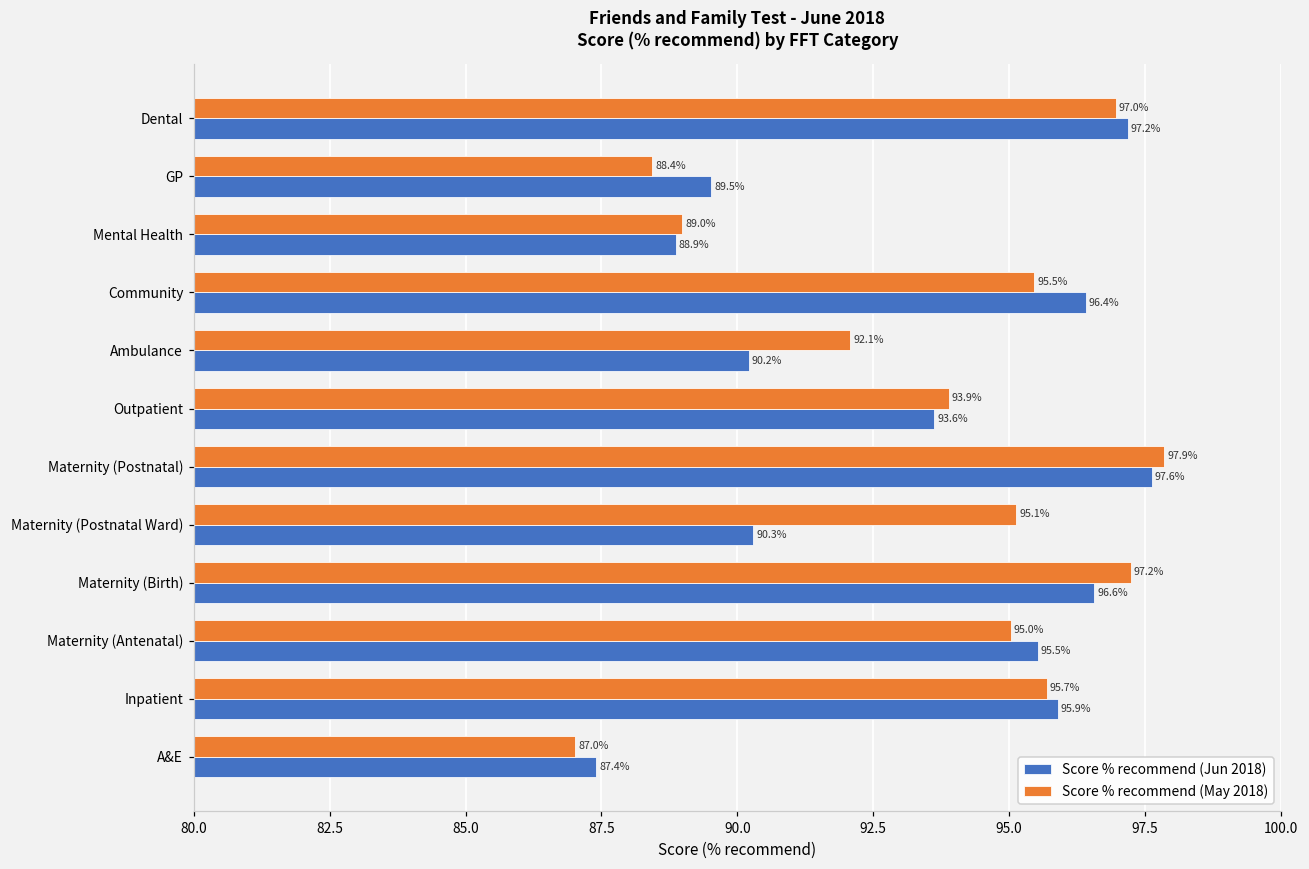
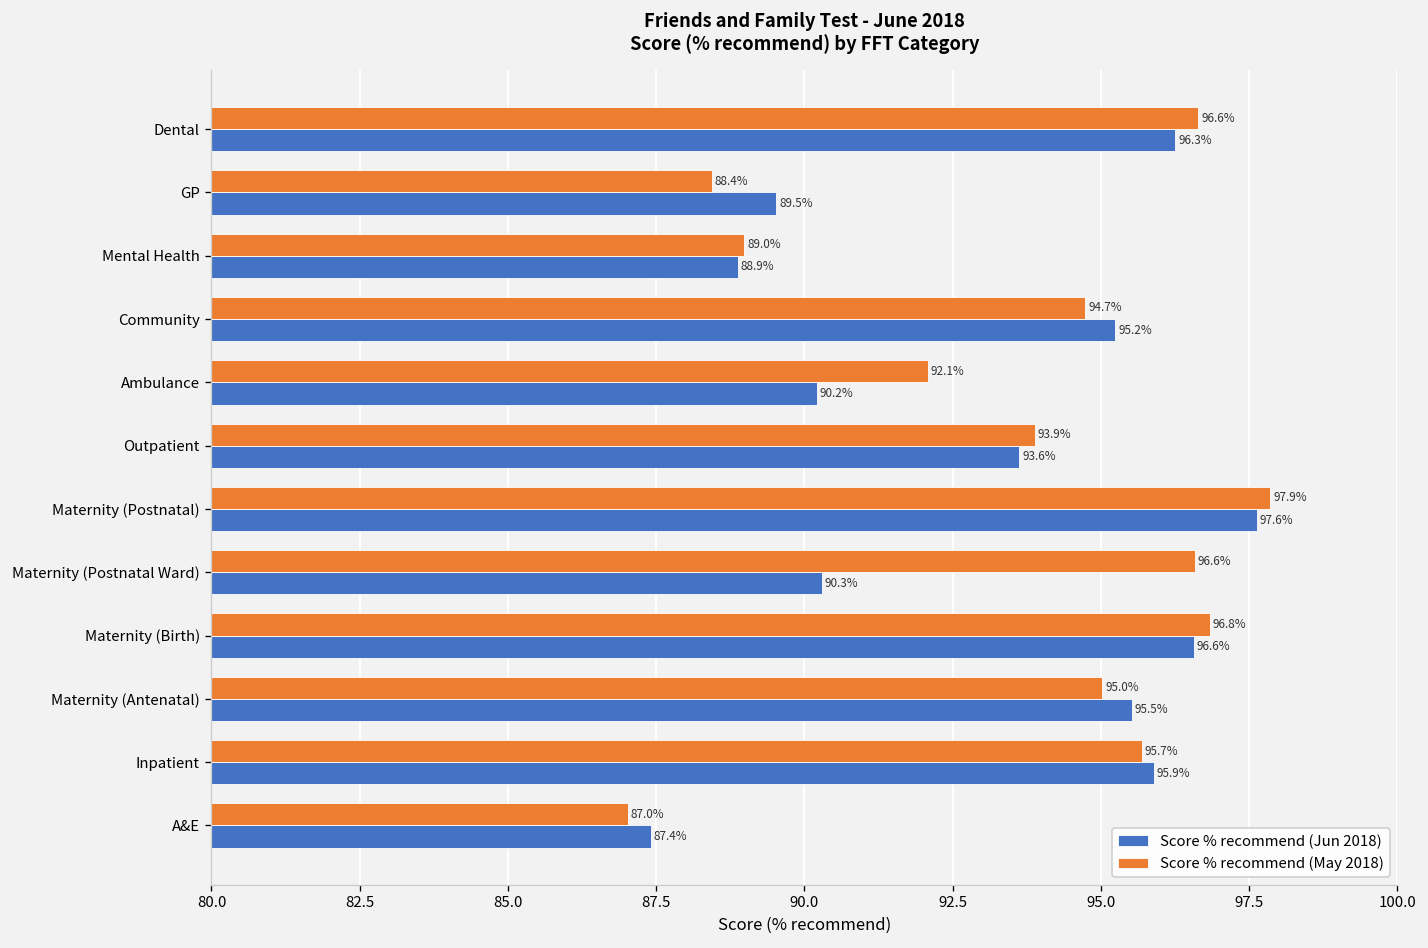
  {
    "Score % recommend (Jun 2018)": {
-     "Dental": "97.2%",
+     "Dental": "96.3%",
      "GP": "89.5%",
      "Mental Health": "88.9%",
-     "Community": "96.4%",
+     "Community": "95.2%",
      "Ambulance": "90.2%",
      "Outpatient": "93.6%",
      "Maternity (Postnatal)": "97.6%",
      "Maternity (Postnatal Ward)": "90.3%",
      "Maternity (Birth)": "96.6%",
      "Maternity (Antenatal)": "95.5%",
      "Inpatient": "95.9%",
      "A&E": "87.4%"
    },
    "Score % recommend (May 2018)": {
-     "Dental": "97.0%",
+     "Dental": "96.6%",
      "GP": "88.4%",
      "Mental Health": "89.0%",
-     "Community": "95.5%",
+     "Community": "94.7%",
      "Ambulance": "92.1%",
      "Outpatient": "93.9%",
      "Maternity (Postnatal)": "97.9%",
-     "Maternity (Postnatal Ward)": "95.1%",
-     "Maternity (Birth)": "97.2%",
+     "Maternity (Postnatal Ward)": "96.6%",
+     "Maternity (Birth)": "96.8%",
      "Maternity (Antenatal)": "95.0%",
      "Inpatient": "95.7%",
      "A&E": "87.0%"
    }
  }
